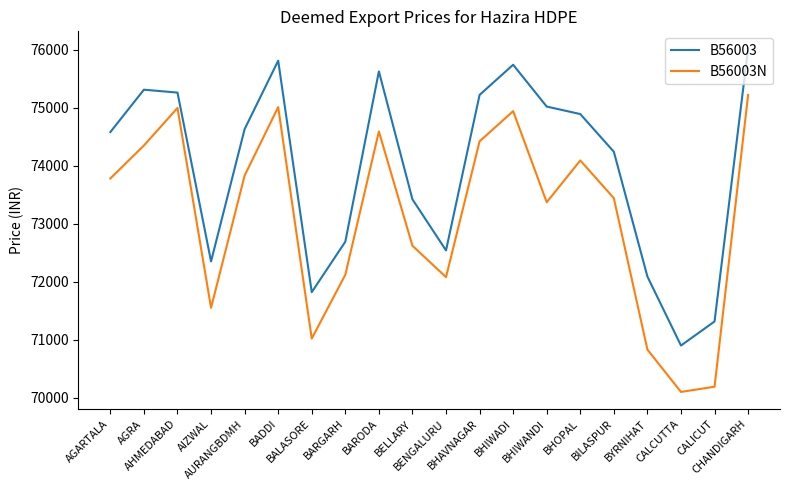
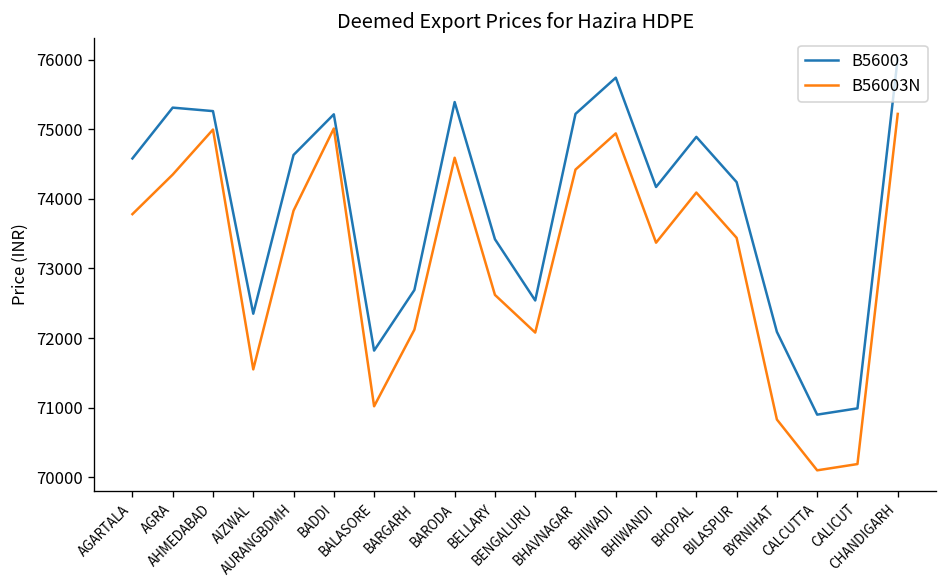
  {
    "B56003": {
      "AGARTALA": 74600,
      "AGRA": 75300,
      "AHMEDABAD": 75300,
      "AIZWAL": 72400,
      "AURANGBDMH": 74600,
-     "BADDI": 75800,
+     "BADDI": 75200,
      "BALASORE": 71800,
      "BARGARH": 72700,
-     "BARODA": 75600,
+     "BARODA": 75400,
      "BELLARY": 73400,
      "BENGALURU": 72500,
      "BHAVNAGAR": 75200,
      "BHIWADI": 75700,
-     "BHIWANDI": 75000,
+     "BHIWANDI": 74200,
      "BHOPAL": 74900,
      "BILASPUR": 74200,
      "BYRNIHAT": 72100,
      "CALCUTTA": 70900,
-     "CALICUT": 71300
+     "CALICUT": 71000
    },
    "B56003N": {
      "AGARTALA": 73800,
      "AGRA": 74300,
      "AHMEDABAD": 75000,
      "AIZWAL": 71600,
      "AURANGBDMH": 73800,
      "BADDI": 75000,
      "BALASORE": 71000,
      "BARGARH": 72100,
      "BARODA": 74600,
      "BELLARY": 72600,
      "BENGALURU": 72100,
      "BHAVNAGAR": 74400,
      "BHIWADI": 74900,
      "BHIWANDI": 73400,
      "BHOPAL": 74100,
      "BILASPUR": 73400,
      "BYRNIHAT": 70800,
      "CALCUTTA": 70100,
      "CALICUT": 70200,
      "CHANDIGARH": 75200
    }
  }
